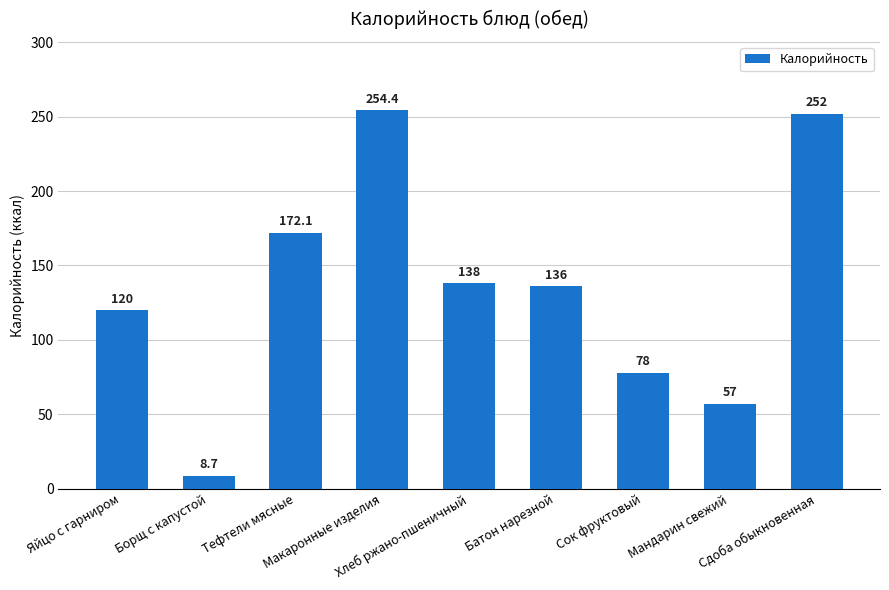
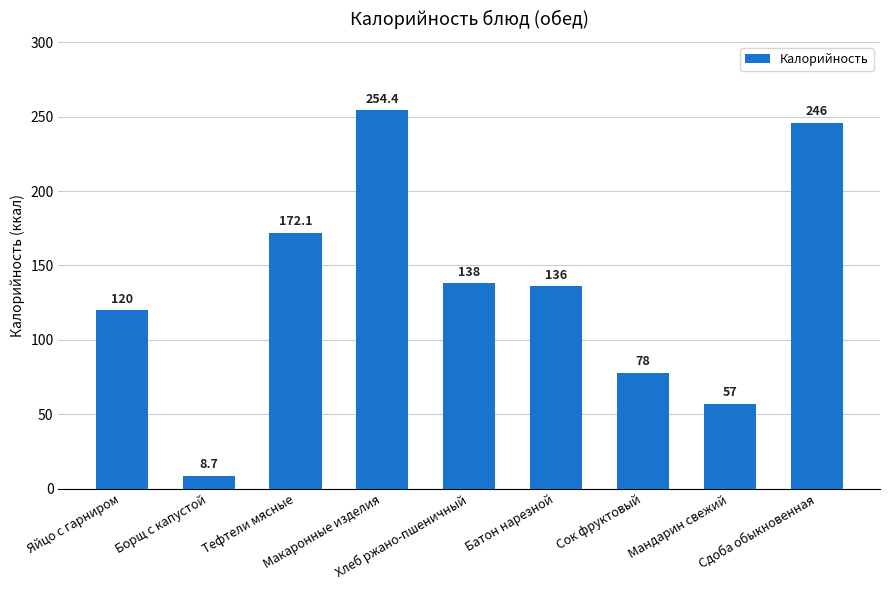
  {
    "Яйцо с гарниром": 120,
    "Борщ с капустой": 8.7,
    "Тефтели мясные": 172.1,
    "Макаронные изделия": 254.4,
    "Хлеб ржано-пшеничный": 138,
    "Батон нарезной": 136,
    "Сок фруктовый": 78,
    "Мандарин свежий": 57,
-   "Сдоба обыкновенная": 252
+   "Сдоба обыкновенная": 246
  }
